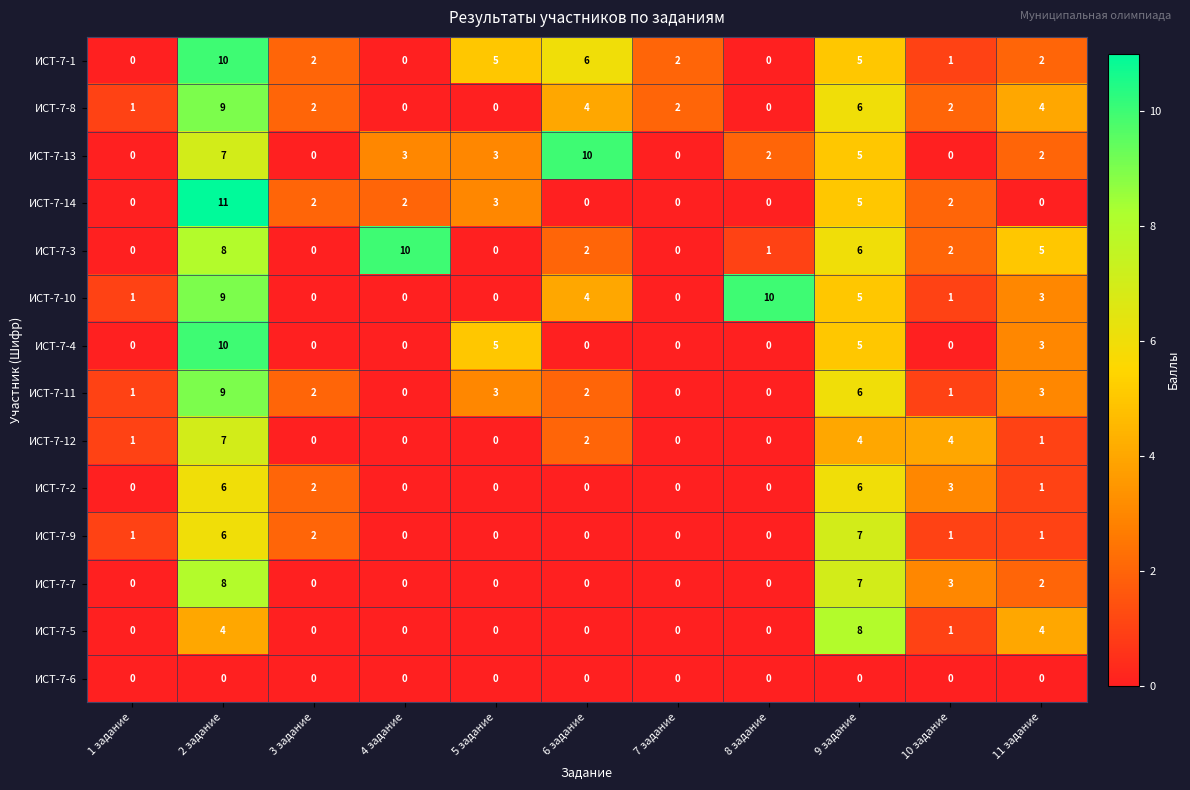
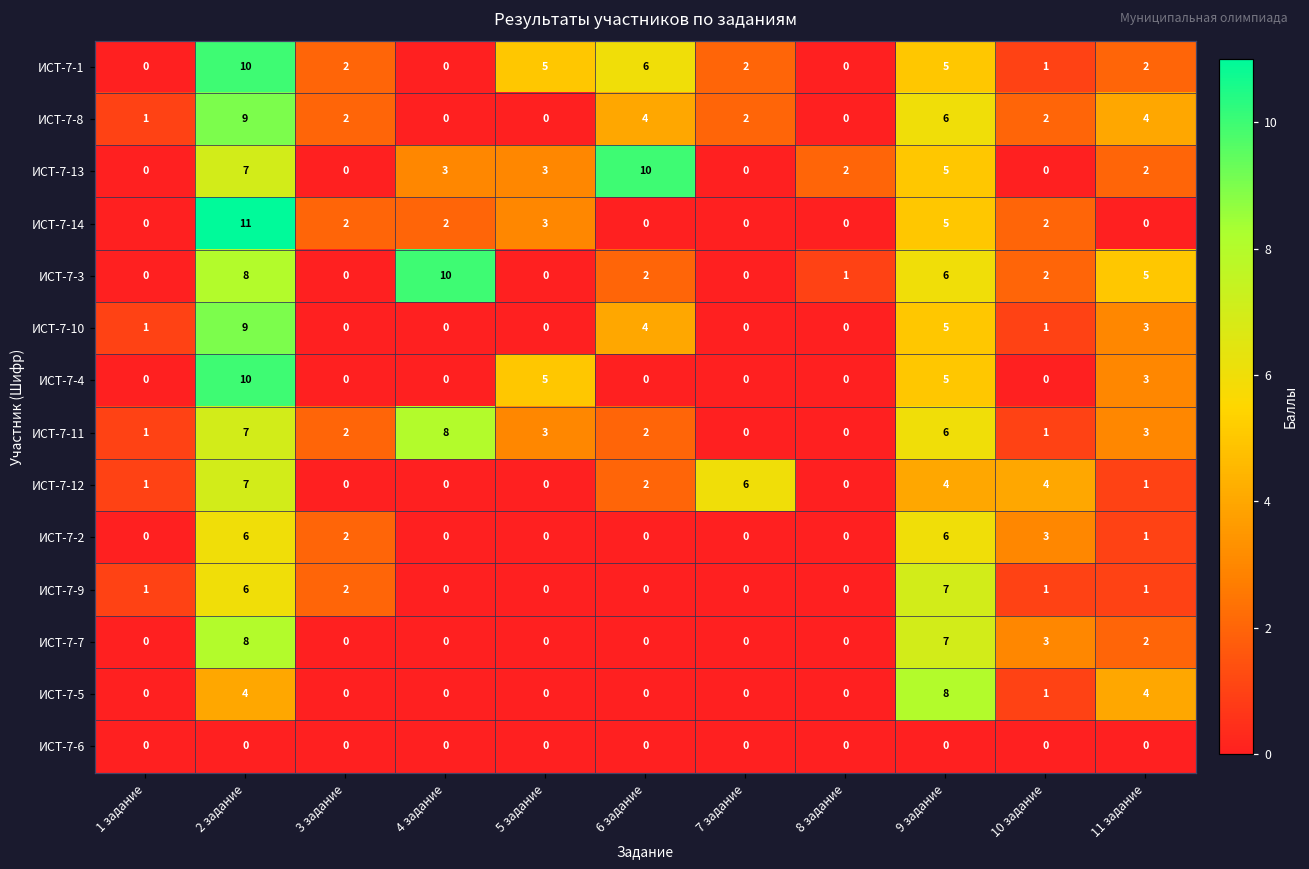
  {
    "ИСТ-7-1": {
      "1 задание": 0,
      "2 задание": 10,
      "3 задание": 2,
      "4 задание": 0,
      "5 задание": 5,
      "6 задание": 6,
      "7 задание": 2,
      "8 задание": 0,
      "9 задание": 5,
      "10 задание": 1,
      "11 задание": 2
    },
    "ИСТ-7-8": {
      "1 задание": 1,
      "2 задание": 9,
      "3 задание": 2,
      "4 задание": 0,
      "5 задание": 0,
      "6 задание": 4,
      "7 задание": 2,
      "8 задание": 0,
      "9 задание": 6,
      "10 задание": 2,
      "11 задание": 4
    },
    "ИСТ-7-13": {
      "1 задание": 0,
      "2 задание": 7,
      "3 задание": 0,
      "4 задание": 3,
      "5 задание": 3,
      "6 задание": 10,
      "7 задание": 0,
      "8 задание": 2,
      "9 задание": 5,
      "10 задание": 0,
      "11 задание": 2
    },
    "ИСТ-7-14": {
      "1 задание": 0,
      "2 задание": 11,
      "3 задание": 2,
      "4 задание": 2,
      "5 задание": 3,
      "6 задание": 0,
      "7 задание": 0,
      "8 задание": 0,
      "9 задание": 5,
      "10 задание": 2,
      "11 задание": 0
    },
    "ИСТ-7-3": {
      "1 задание": 0,
      "2 задание": 8,
      "3 задание": 0,
      "4 задание": 10,
      "5 задание": 0,
      "6 задание": 2,
      "7 задание": 0,
      "8 задание": 1,
      "9 задание": 6,
      "10 задание": 2,
      "11 задание": 5
    },
    "ИСТ-7-10": {
      "1 задание": 1,
      "2 задание": 9,
      "3 задание": 0,
      "4 задание": 0,
      "5 задание": 0,
      "6 задание": 4,
      "7 задание": 0,
-     "8 задание": 10,
+     "8 задание": 0,
      "9 задание": 5,
      "10 задание": 1,
      "11 задание": 3
    },
    "ИСТ-7-4": {
      "1 задание": 0,
      "2 задание": 10,
      "3 задание": 0,
      "4 задание": 0,
      "5 задание": 5,
      "6 задание": 0,
      "7 задание": 0,
      "8 задание": 0,
      "9 задание": 5,
      "10 задание": 0,
      "11 задание": 3
    },
    "ИСТ-7-11": {
      "1 задание": 1,
-     "2 задание": 9,
+     "2 задание": 7,
      "3 задание": 2,
-     "4 задание": 0,
+     "4 задание": 8,
      "5 задание": 3,
      "6 задание": 2,
      "7 задание": 0,
      "8 задание": 0,
      "9 задание": 6,
      "10 задание": 1,
      "11 задание": 3
    },
    "ИСТ-7-12": {
      "1 задание": 1,
      "2 задание": 7,
      "3 задание": 0,
      "4 задание": 0,
      "5 задание": 0,
      "6 задание": 2,
-     "7 задание": 0,
+     "7 задание": 6,
      "8 задание": 0,
      "9 задание": 4,
      "10 задание": 4,
      "11 задание": 1
    },
    "ИСТ-7-2": {
      "1 задание": 0,
      "2 задание": 6,
      "3 задание": 2,
      "4 задание": 0,
      "5 задание": 0,
      "6 задание": 0,
      "7 задание": 0,
      "8 задание": 0,
      "9 задание": 6,
      "10 задание": 3,
      "11 задание": 1
    },
    "ИСТ-7-9": {
      "1 задание": 1,
      "2 задание": 6,
      "3 задание": 2,
      "4 задание": 0,
      "5 задание": 0,
      "6 задание": 0,
      "7 задание": 0,
      "8 задание": 0,
      "9 задание": 7,
      "10 задание": 1,
      "11 задание": 1
    },
    "ИСТ-7-7": {
      "1 задание": 0,
      "2 задание": 8,
      "3 задание": 0,
      "4 задание": 0,
      "5 задание": 0,
      "6 задание": 0,
      "7 задание": 0,
      "8 задание": 0,
      "9 задание": 7,
      "10 задание": 3,
      "11 задание": 2
    },
    "ИСТ-7-5": {
      "1 задание": 0,
      "2 задание": 4,
      "3 задание": 0,
      "4 задание": 0,
      "5 задание": 0,
      "6 задание": 0,
      "7 задание": 0,
      "8 задание": 0,
      "9 задание": 8,
      "10 задание": 1,
      "11 задание": 4
    },
    "ИСТ-7-6": {
      "1 задание": 0,
      "2 задание": 0,
      "3 задание": 0,
      "4 задание": 0,
      "5 задание": 0,
      "6 задание": 0,
      "7 задание": 0,
      "8 задание": 0,
      "9 задание": 0,
      "10 задание": 0,
      "11 задание": 0
    }
  }
